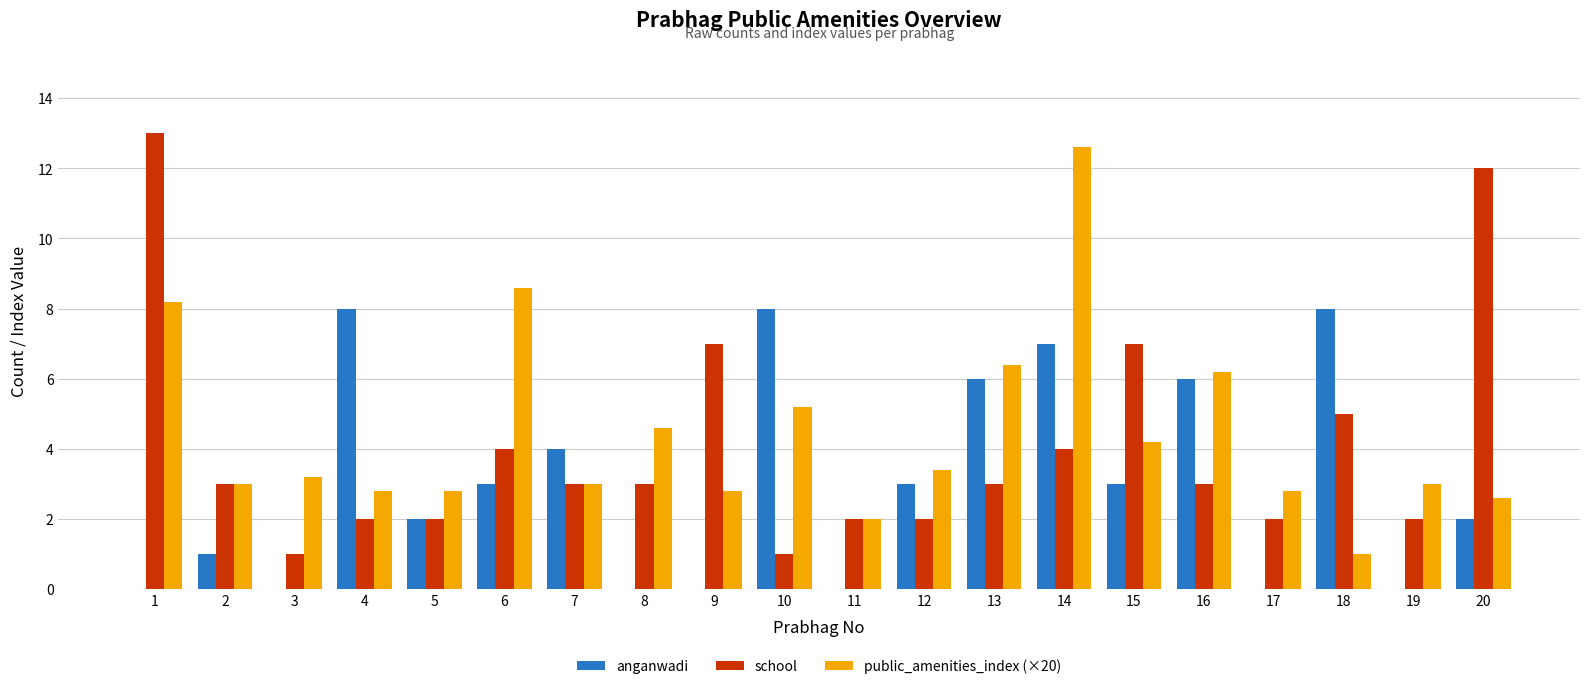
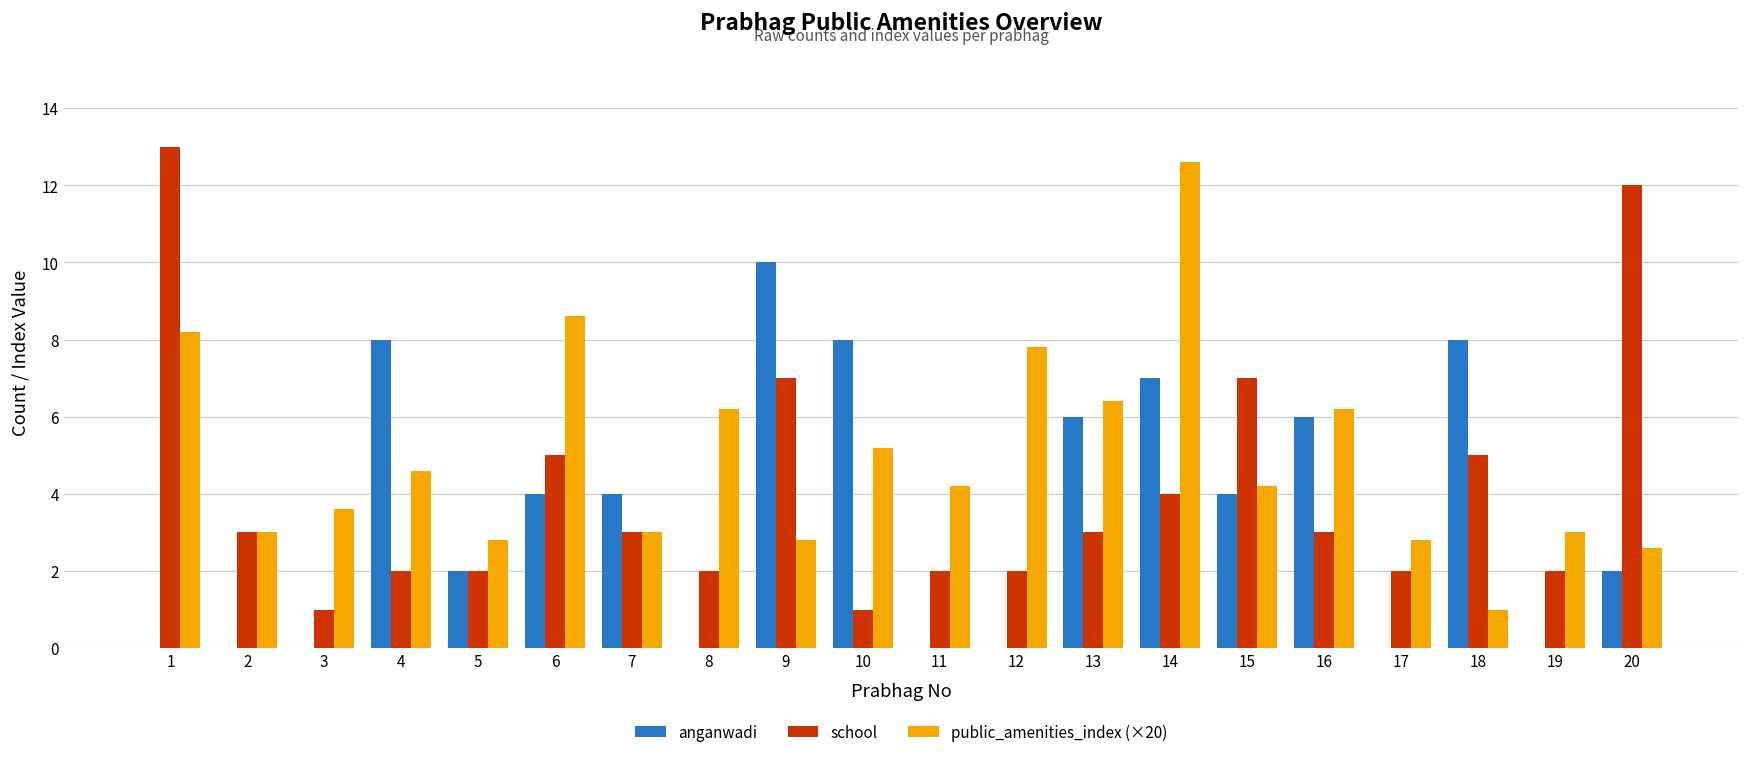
  {
    "anganwadi": {
      "1": 0,
-     "2": 1,
+     "2": 0,
      "3": 0,
      "4": 8,
      "5": 2,
-     "6": 3,
+     "6": 4,
      "7": 4,
      "8": 0,
-     "9": 0,
+     "9": 10,
      "10": 8,
      "11": 0,
-     "12": 3,
+     "12": 0,
      "13": 6,
      "14": 7,
-     "15": 3,
+     "15": 4,
      "16": 6,
      "17": 0,
      "18": 8,
      "19": 0,
      "20": 2
    },
    "school": {
      "1": 13,
      "2": 3,
      "3": 1,
      "4": 2,
      "5": 2,
-     "6": 4,
+     "6": 5,
      "7": 3,
-     "8": 3,
+     "8": 2,
      "9": 7,
      "10": 1,
      "11": 2,
      "12": 2,
      "13": 3,
      "14": 4,
      "15": 7,
      "16": 3,
      "17": 2,
      "18": 5,
      "19": 2,
      "20": 12
    },
    "public_amenities_index (×20)": {
      "1": 8.2,
      "2": 3.0,
-     "3": 3.2,
-     "4": 2.8,
+     "3": 3.6,
+     "4": 4.6,
      "5": 2.8,
      "6": 8.6,
      "7": 3.0,
-     "8": 4.6,
+     "8": 6.2,
      "9": 2.8,
      "10": 5.2,
-     "11": 2.0,
-     "12": 3.4,
+     "11": 4.2,
+     "12": 7.8,
      "13": 6.4,
      "14": 12.6,
      "15": 4.2,
      "16": 6.2,
      "17": 2.8,
      "18": 1.0,
      "19": 3.0,
      "20": 2.6
    }
  }
